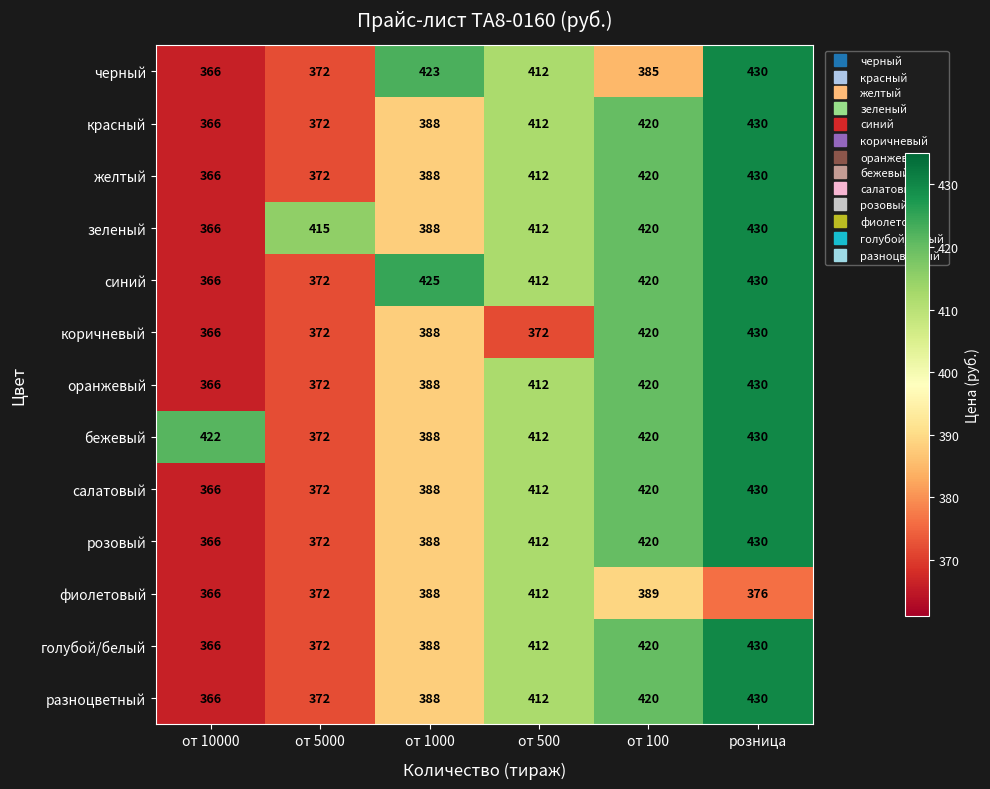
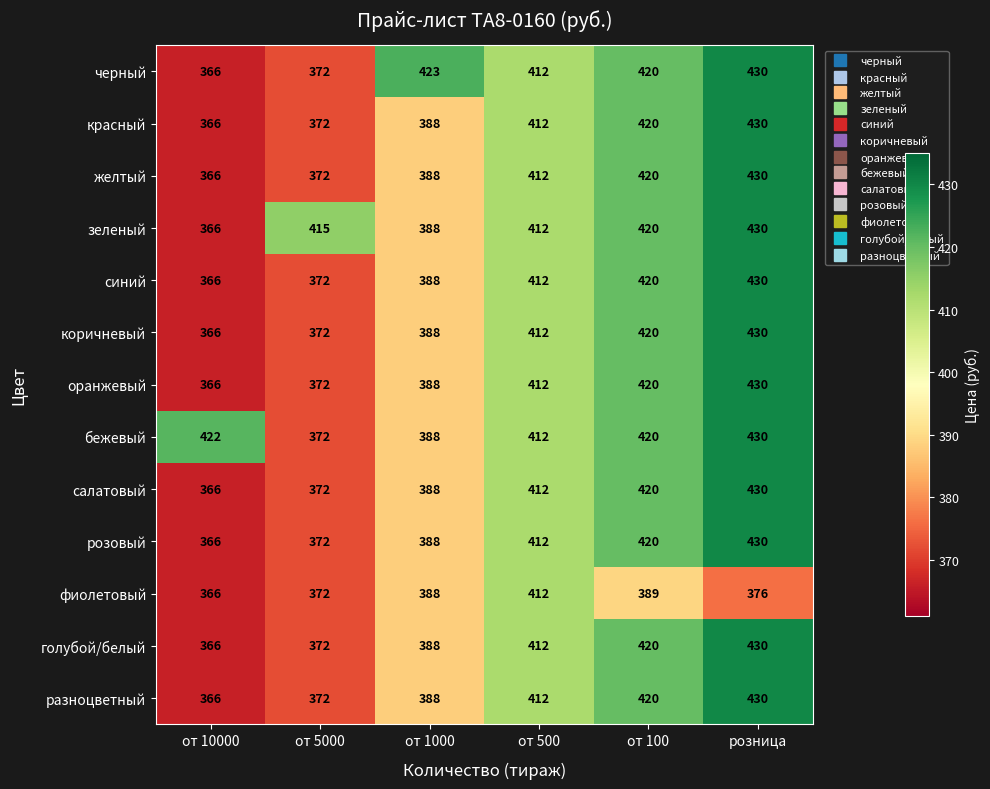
  {
    "черный": {
      "от 10000": 366,
      "от 5000": 372,
      "от 1000": 423,
      "от 500": 412,
-     "от 100": 385,
+     "от 100": 420,
      "розница": 430
    },
    "красный": {
      "от 10000": 366,
      "от 5000": 372,
      "от 1000": 388,
      "от 500": 412,
      "от 100": 420,
      "розница": 430
    },
    "желтый": {
      "от 10000": 366,
      "от 5000": 372,
      "от 1000": 388,
      "от 500": 412,
      "от 100": 420,
      "розница": 430
    },
    "зеленый": {
      "от 10000": 366,
      "от 5000": 415,
      "от 1000": 388,
      "от 500": 412,
      "от 100": 420,
      "розница": 430
    },
    "синий": {
      "от 10000": 366,
      "от 5000": 372,
-     "от 1000": 425,
+     "от 1000": 388,
      "от 500": 412,
      "от 100": 420,
      "розница": 430
    },
    "коричневый": {
      "от 10000": 366,
      "от 5000": 372,
      "от 1000": 388,
-     "от 500": 372,
+     "от 500": 412,
      "от 100": 420,
      "розница": 430
    },
    "оранжевый": {
      "от 10000": 366,
      "от 5000": 372,
      "от 1000": 388,
      "от 500": 412,
      "от 100": 420,
      "розница": 430
    },
    "бежевый": {
      "от 10000": 422,
      "от 5000": 372,
      "от 1000": 388,
      "от 500": 412,
      "от 100": 420,
      "розница": 430
    },
    "салатовый": {
      "от 10000": 366,
      "от 5000": 372,
      "от 1000": 388,
      "от 500": 412,
      "от 100": 420,
      "розница": 430
    },
    "розовый": {
      "от 10000": 366,
      "от 5000": 372,
      "от 1000": 388,
      "от 500": 412,
      "от 100": 420,
      "розница": 430
    },
    "фиолетовый": {
      "от 10000": 366,
      "от 5000": 372,
      "от 1000": 388,
      "от 500": 412,
      "от 100": 389,
      "розница": 376
    },
    "голубой/белый": {
      "от 10000": 366,
      "от 5000": 372,
      "от 1000": 388,
      "от 500": 412,
      "от 100": 420,
      "розница": 430
    },
    "разноцветный": {
      "от 10000": 366,
      "от 5000": 372,
      "от 1000": 388,
      "от 500": 412,
      "от 100": 420,
      "розница": 430
    }
  }
